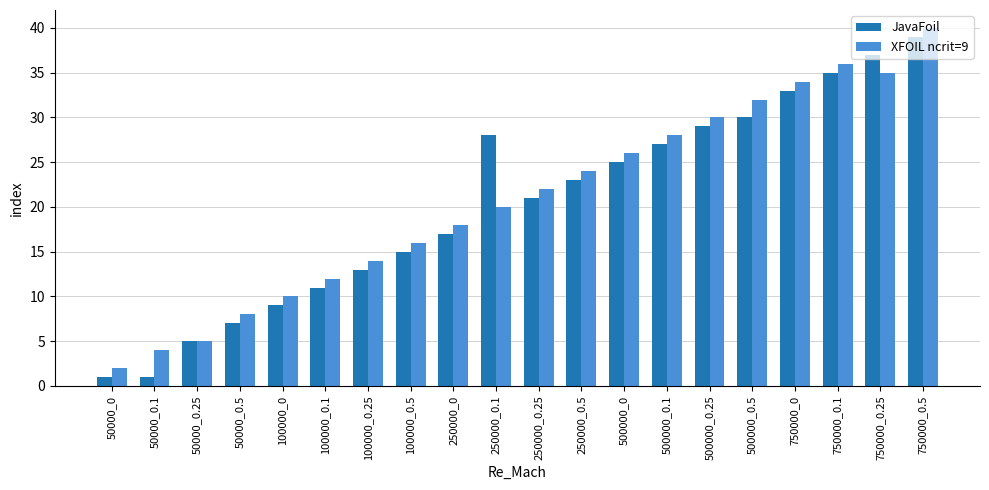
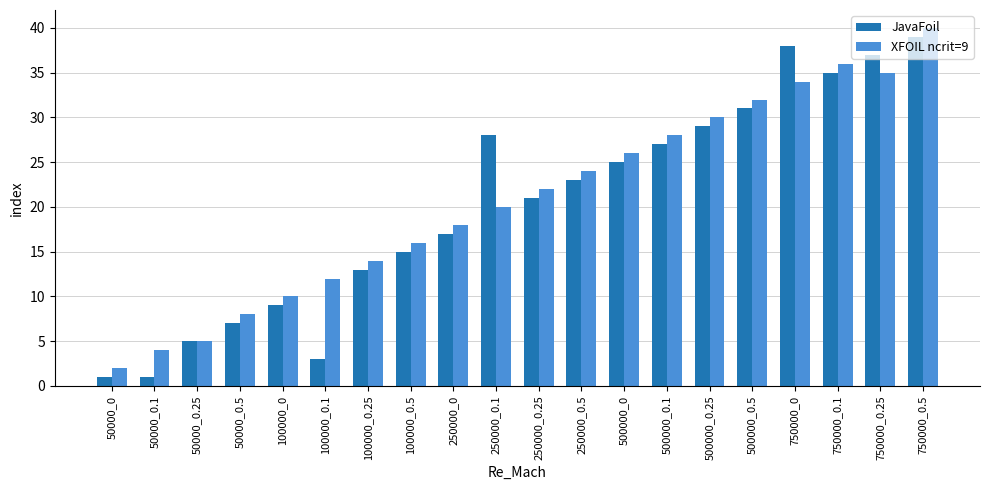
  {
    "JavaFoil": {
      "50000_0": 1,
      "50000_0.1": 1,
      "50000_0.25": 5,
      "50000_0.5": 7,
      "100000_0": 9,
-     "100000_0.1": 11,
+     "100000_0.1": 3,
      "100000_0.25": 13,
      "100000_0.5": 15,
      "250000_0": 17,
      "250000_0.1": 28,
      "250000_0.25": 21,
      "250000_0.5": 23,
      "500000_0": 25,
      "500000_0.1": 27,
      "500000_0.25": 29,
-     "500000_0.5": 30,
-     "750000_0": 33,
+     "500000_0.5": 31,
+     "750000_0": 38,
      "750000_0.1": 35
    },
    "XFOIL ncrit=9": {
      "50000_0": 2,
      "50000_0.1": 4,
      "50000_0.25": 5,
      "50000_0.5": 8,
      "100000_0": 10,
      "100000_0.1": 12,
      "100000_0.25": 14,
      "100000_0.5": 16,
      "250000_0": 18,
      "250000_0.1": 20,
      "250000_0.25": 22,
      "250000_0.5": 24,
      "500000_0": 26,
      "500000_0.1": 28,
      "500000_0.25": 30,
      "500000_0.5": 32,
      "750000_0": 34,
      "750000_0.1": 36,
      "750000_0.25": 35
    }
  }
